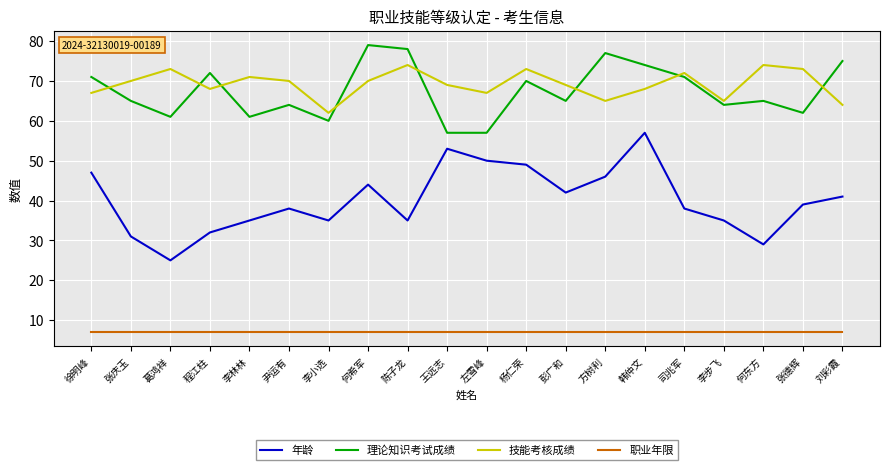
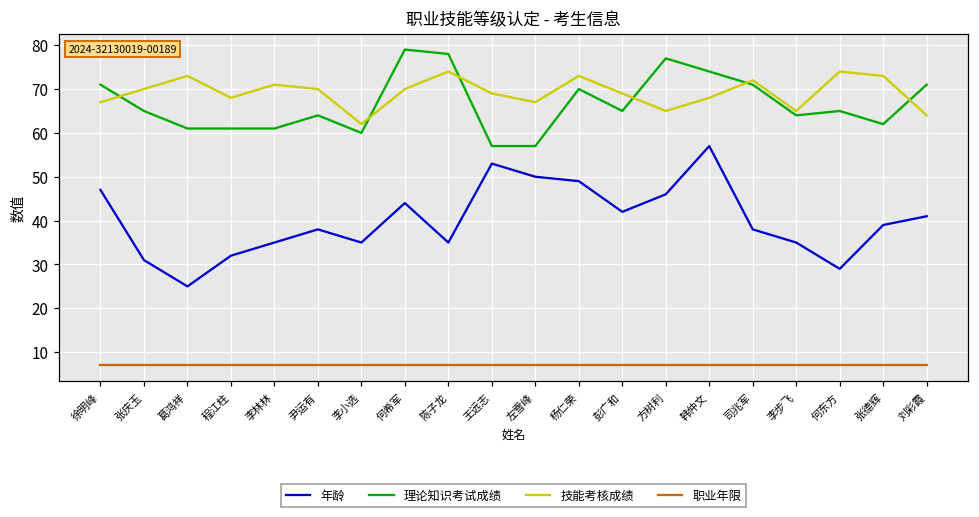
  {
    "年龄": {
      "徐明峰": 47,
      "张庆玉": 31,
      "葛鸿祥": 25,
      "程江柱": 32,
      "李林林": 35,
      "尹运有": 38,
      "李小选": 35,
      "何希军": 44,
      "陈子龙": 35,
      "王远志": 53,
      "左雪峰": 50,
      "杨仁荣": 49,
      "彭广和": 42,
      "方树利": 46,
      "韩仲文": 57,
      "司兆军": 38,
      "李步飞": 35,
      "何东方": 29,
      "张德辉": 39,
      "刘彩霞": 41
    },
    "理论知识考试成绩": {
      "徐明峰": 71,
      "张庆玉": 65,
      "葛鸿祥": 61,
-     "程江柱": 72,
+     "程江柱": 61,
      "李林林": 61,
      "尹运有": 64,
      "李小选": 60,
      "何希军": 79,
      "陈子龙": 78,
      "王远志": 57,
      "左雪峰": 57,
      "杨仁荣": 70,
      "彭广和": 65,
      "方树利": 77,
      "韩仲文": 74,
      "司兆军": 71,
      "李步飞": 64,
      "何东方": 65,
      "张德辉": 62,
-     "刘彩霞": 75
+     "刘彩霞": 71
    },
    "技能考核成绩": {
      "徐明峰": 67,
      "张庆玉": 70,
      "程江柱": 68,
      "李林林": 71,
      "尹运有": 70,
      "李小选": 62,
      "何希军": 70,
      "陈子龙": 74,
      "王远志": 69,
      "左雪峰": 67,
      "杨仁荣": 73,
      "彭广和": 69,
      "方树利": 65,
      "韩仲文": 68,
      "司兆军": 72,
      "李步飞": 65,
      "何东方": 74,
      "张德辉": 73,
      "刘彩霞": 64
    },
    "职业年限": {
      "徐明峰": 7,
      "张庆玉": 7,
      "葛鸿祥": 7,
      "程江柱": 7,
      "李林林": 7,
      "尹运有": 7,
      "李小选": 7,
      "何希军": 7,
      "陈子龙": 7,
      "王远志": 7,
      "左雪峰": 7,
      "杨仁荣": 7,
      "彭广和": 7,
      "方树利": 7,
      "韩仲文": 7,
      "司兆军": 7,
      "李步飞": 7,
      "何东方": 7,
      "张德辉": 7,
      "刘彩霞": 7
    }
  }
